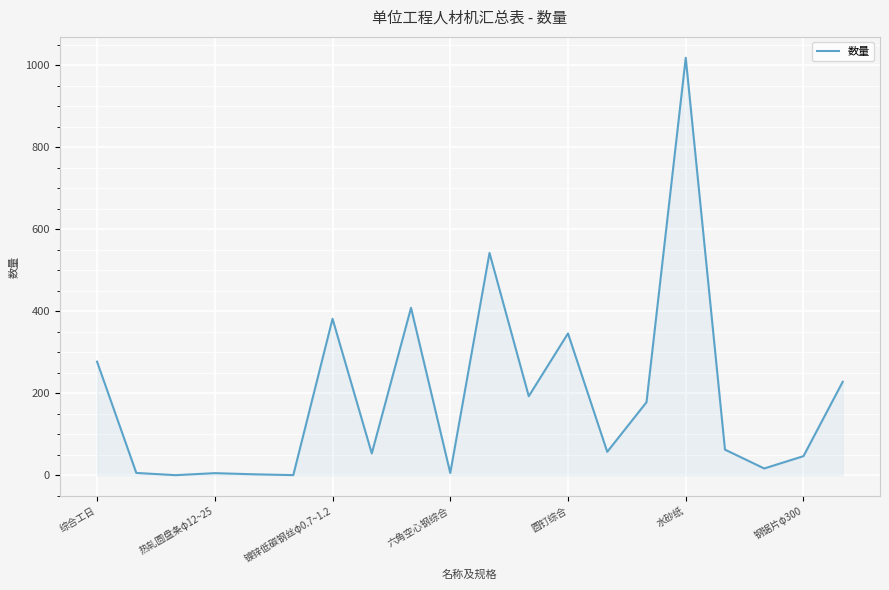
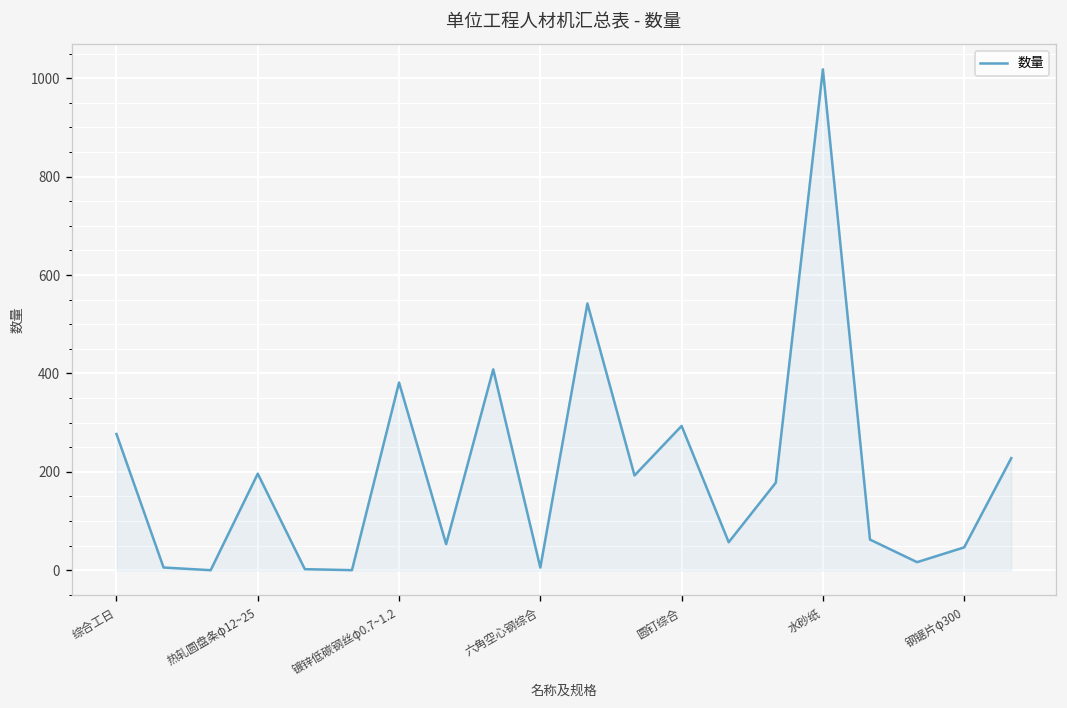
  {
    "综合工日": 280,
-   "热轧圆盘条φ12~25": 0,
+   "热轧圆盘条φ12~25": 200,
    "镀锌低碳钢丝φ0.7~1.2": 380,
    "六角空心钢综合": 10,
-   "圆钉综合": 350,
+   "圆钉综合": 290,
    "水砂纸": 1020,
    "钢锯片φ300": 50
  }
